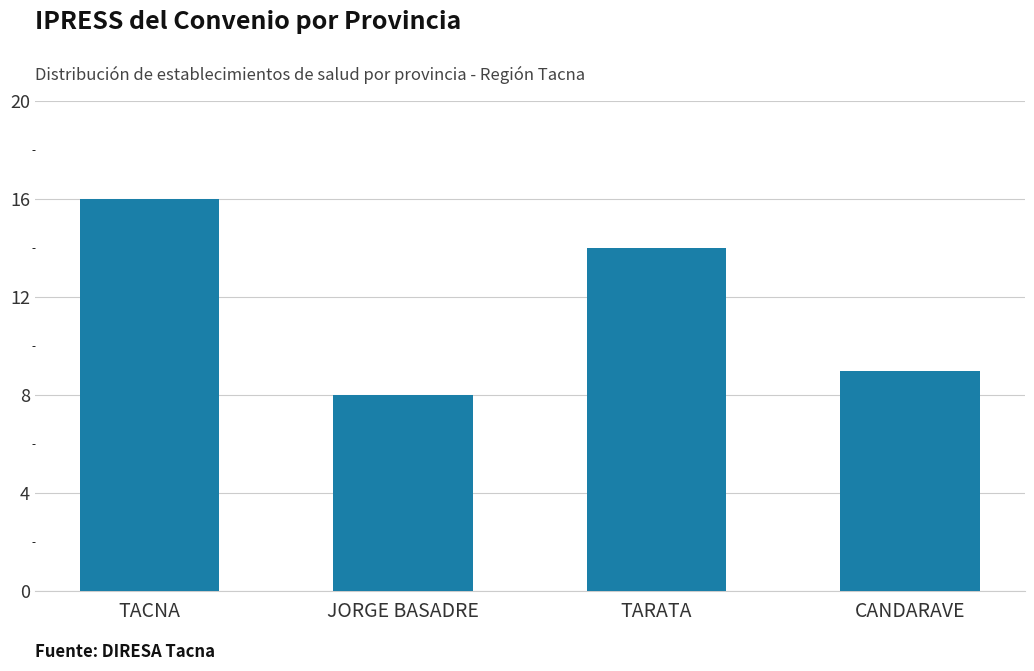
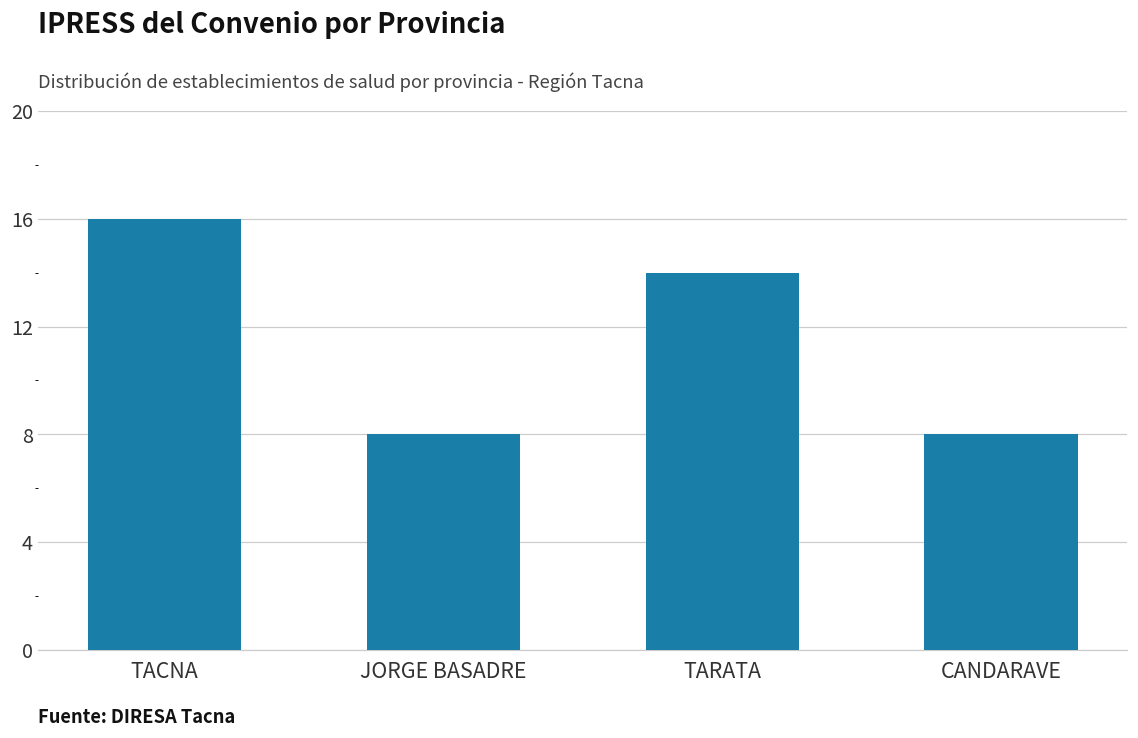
  {
    "TACNA": 16,
    "JORGE BASADRE": 8,
    "TARATA": 14,
-   "CANDARAVE": 9
+   "CANDARAVE": 8
  }
